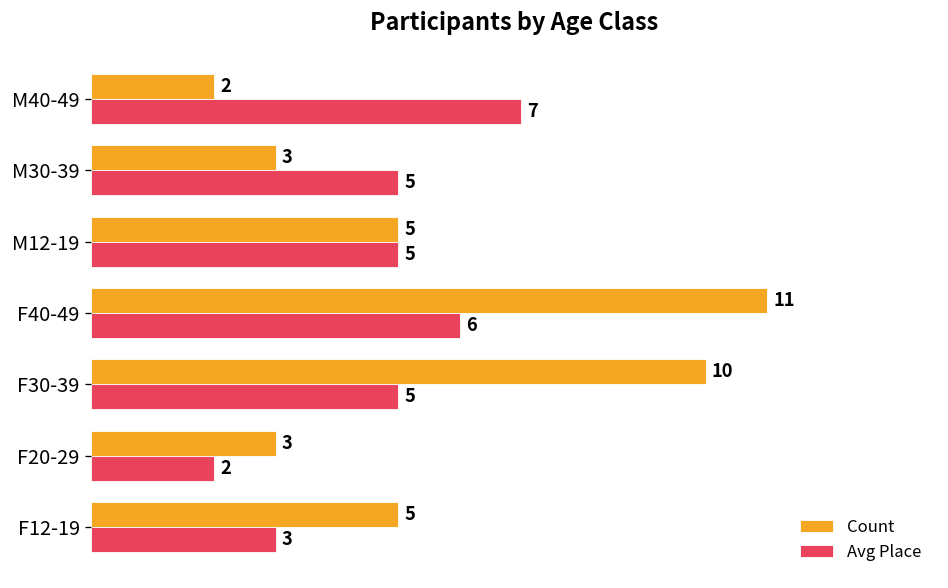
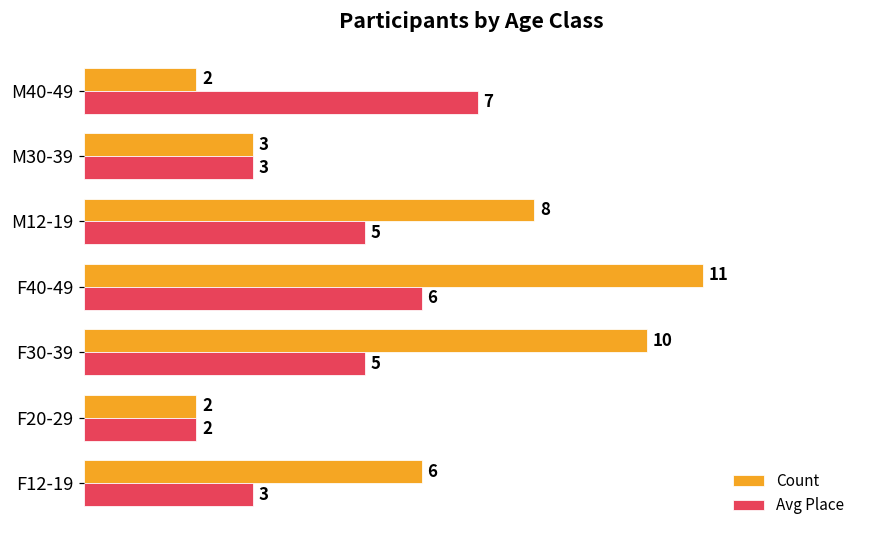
  {
    "Count": {
      "M40-49": 2,
      "M30-39": 3,
-     "M12-19": 5,
+     "M12-19": 8,
      "F40-49": 11,
      "F30-39": 10,
-     "F20-29": 3,
-     "F12-19": 5
+     "F20-29": 2,
+     "F12-19": 6
    },
    "Avg Place": {
      "M40-49": 7,
-     "M30-39": 5,
+     "M30-39": 3,
      "M12-19": 5,
      "F40-49": 6,
      "F30-39": 5,
      "F20-29": 2,
      "F12-19": 3
    }
  }
